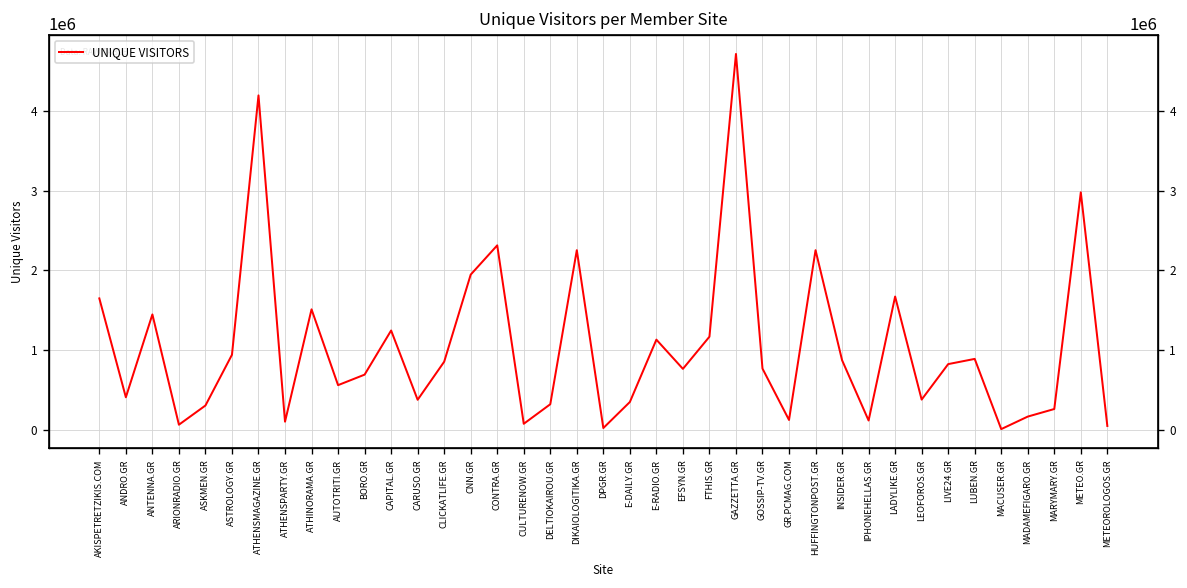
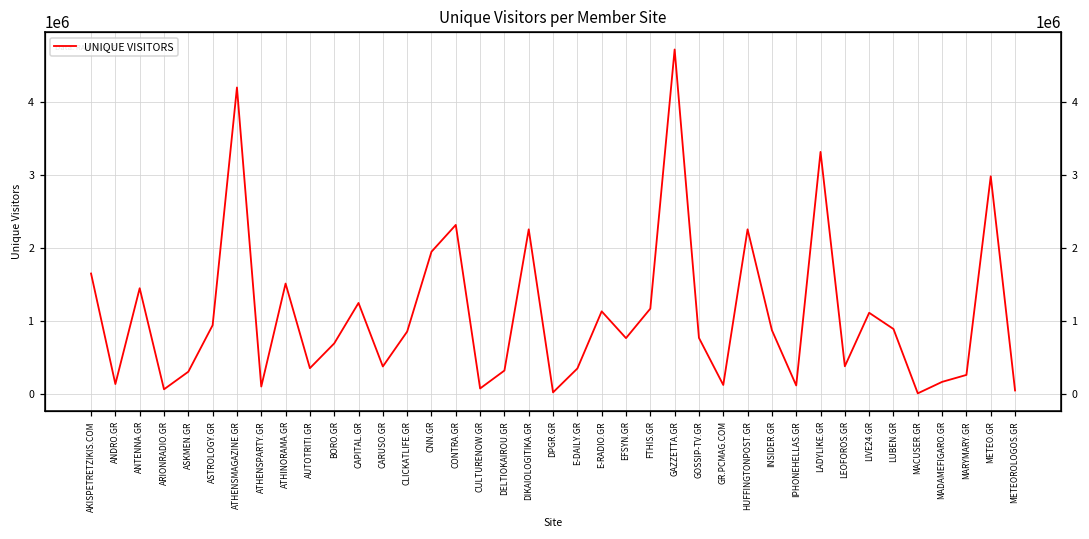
  {
    "AKISPETRETZIKIS.COM": 1600000,
-   "ANDRO.GR": 400000,
+   "ANDRO.GR": 100000,
    "ANTENNA.GR": 1400000,
    "ARIONRADIO.GR": 100000,
    "ASKMEN.GR": 300000,
    "ASTROLOGY.GR": 900000,
    "ATHENSMAGAZINE.GR": 4200000,
    "ATHENSPARTY.GR": 100000,
    "ATHINORAMA.GR": 1500000,
-   "AUTOTRITI.GR": 600000,
+   "AUTOTRITI.GR": 400000,
    "BORO.GR": 700000,
    "CAPITAL.GR": 1200000,
    "CARUSO.GR": 400000,
    "CLICKATLIFE.GR": 900000,
    "CNN.GR": 1900000,
    "CONTRA.GR": 2300000,
    "CULTURENOW.GR": 100000,
    "DELTIOKAIROU.GR": 300000,
    "DIKAIOLOGITIKA.GR": 2300000,
    "DPGR.GR": 0,
    "E-DAILY.GR": 300000,
    "E-RADIO.GR": 1100000,
    "EFSYN.GR": 800000,
    "FTHIS.GR": 1200000,
    "GAZZETTA.GR": 4700000,
    "GOSSIP-TV.GR": 800000,
    "GR.PCMAG.COM": 100000,
    "HUFFINGTONPOST.GR": 2300000,
    "INSIDER.GR": 900000,
    "IPHONEHELLAS.GR": 100000,
-   "LADYLIKE.GR": 1700000,
+   "LADYLIKE.GR": 3300000,
    "LEOFOROS.GR": 400000,
-   "LIVE24.GR": 800000,
+   "LIVE24.GR": 1100000,
    "LUBEN.GR": 900000,
    "MACUSER.GR": 0,
    "MADAMEFIGARO.GR": 200000,
    "MARYMARY.GR": 300000,
    "METEO.GR": 3000000,
    "METEOROLOGOS.GR": 0
  }
